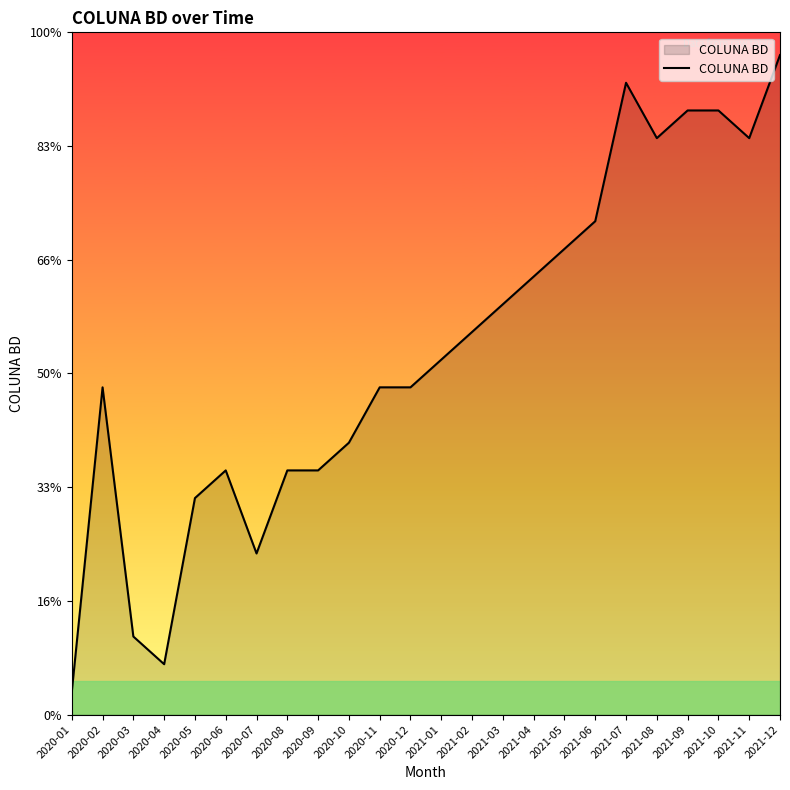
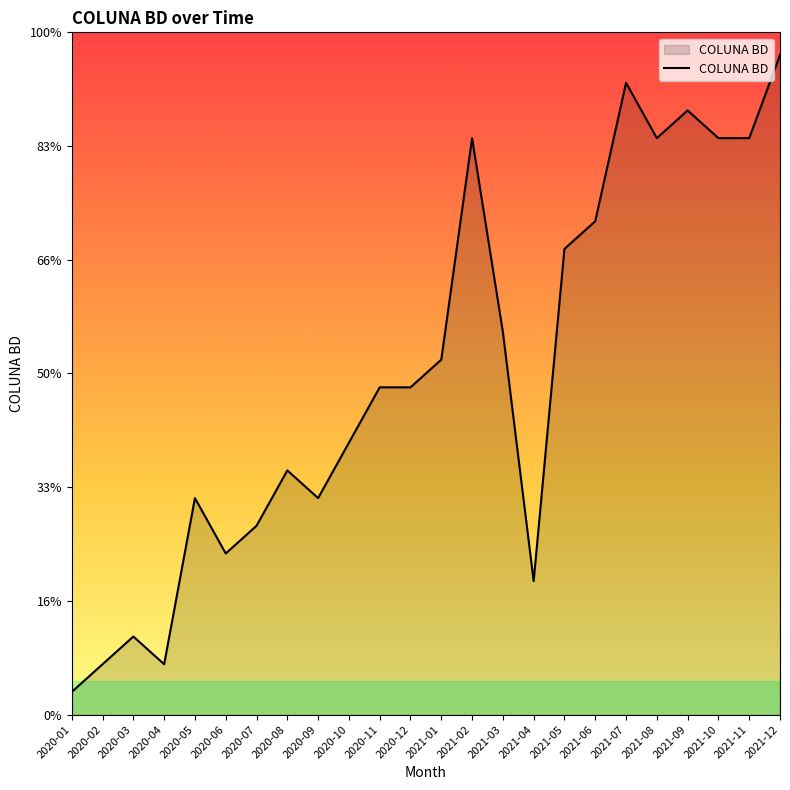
  {
-   "2020-02": "48%",
+   "2020-02": "7%",
    "2020-03": "11%",
    "2020-04": "7%",
    "2020-05": "32%",
-   "2020-06": "36%",
-   "2020-07": "24%",
+   "2020-06": "24%",
+   "2020-07": "28%",
    "2020-08": "36%",
-   "2020-09": "36%",
+   "2020-09": "32%",
    "2020-10": "40%",
    "2020-11": "48%",
    "2020-12": "48%",
    "2021-01": "52%",
-   "2021-02": "56%",
-   "2021-03": "60%",
-   "2021-04": "64%",
+   "2021-02": "84%",
+   "2021-03": "56%",
+   "2021-04": "20%",
    "2021-05": "68%",
    "2021-06": "72%",
    "2021-07": "93%",
    "2021-08": "84%",
    "2021-09": "89%",
-   "2021-10": "89%",
+   "2021-10": "84%",
    "2021-11": "84%",
    "2021-12": "97%"
  }
